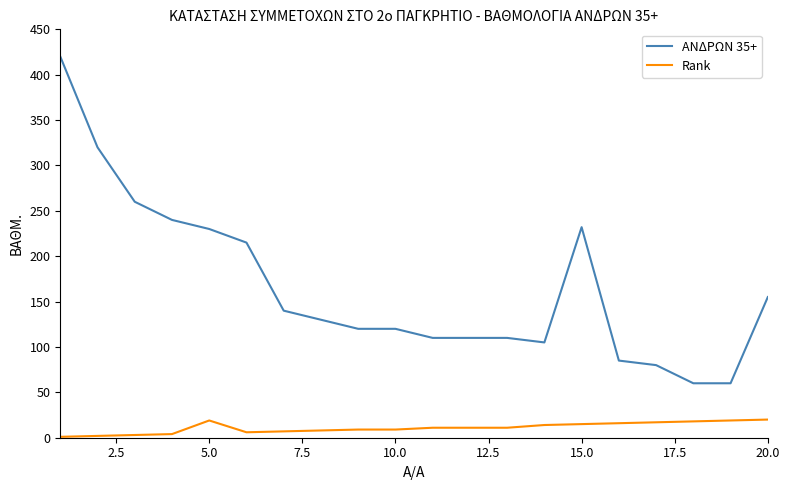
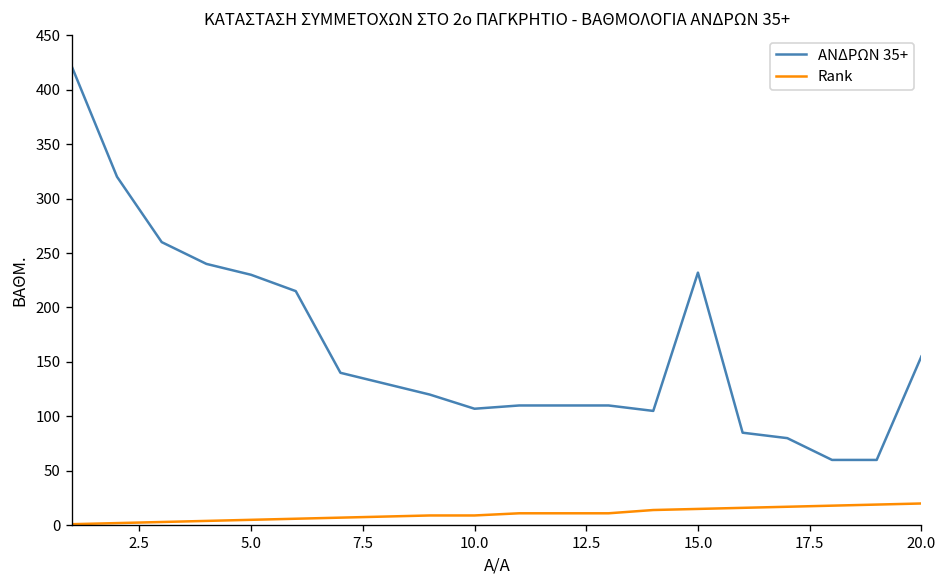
  {
    "ΑΝΔΡΩΝ 35+": {
      "5.0": 230,
-     "10.0": 120,
+     "10.0": 110,
      "15.0": 230,
      "20.0": 160
    },
    "Rank": {
-     "5.0": 20,
+     "5.0": 10,
      "10.0": 10,
      "15.0": 20,
      "20.0": 20
    }
  }
